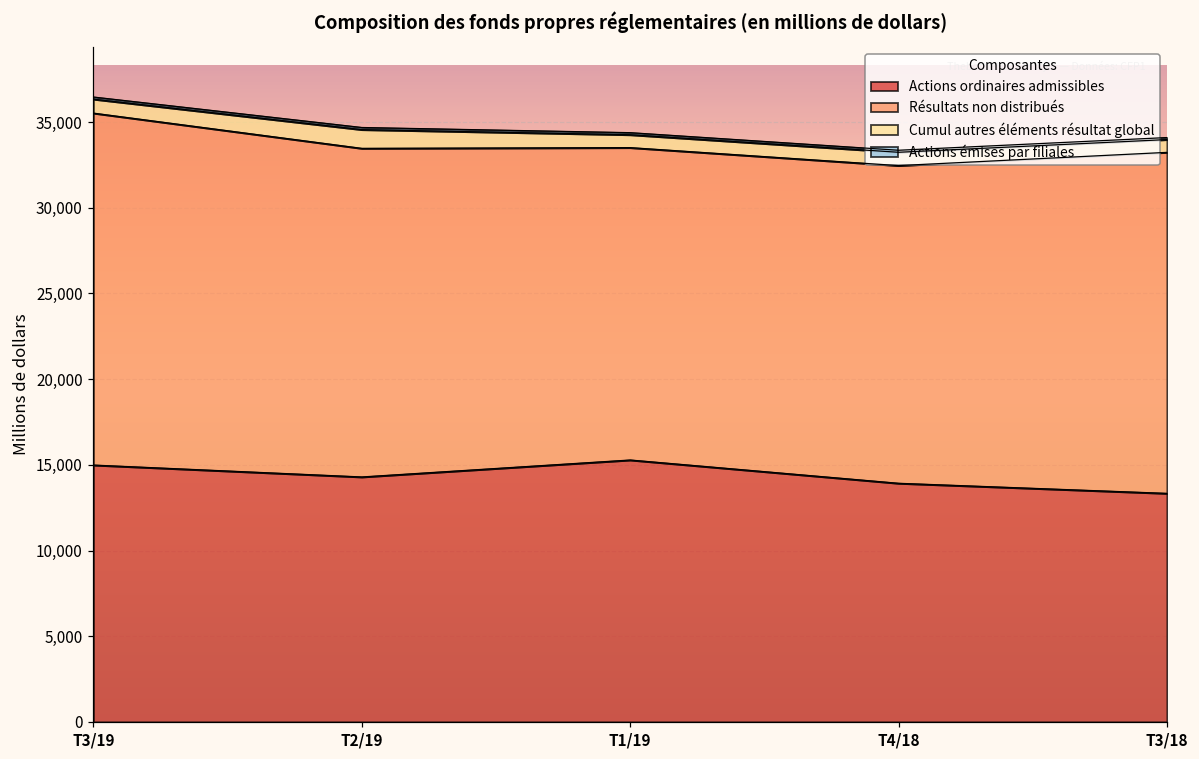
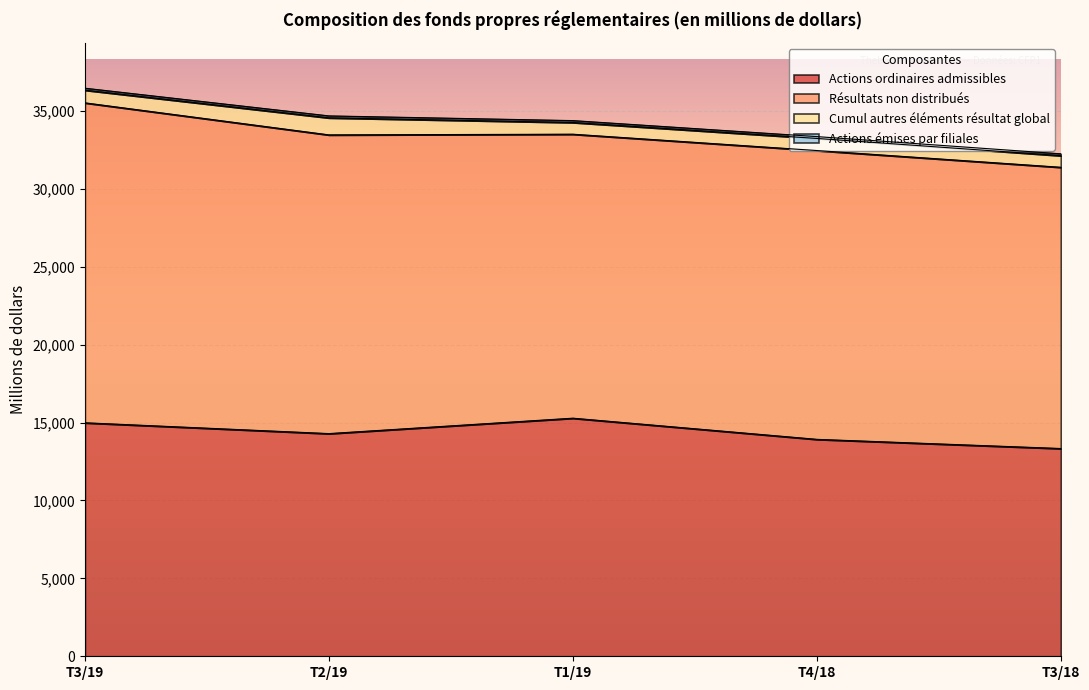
  {
    "Actions ordinaires admissibles": {
      "T3/19": "15,000",
      "T2/19": "14,300",
      "T1/19": "15,300",
      "T4/18": "13,900",
      "T3/18": "13,300"
    },
    "Résultats non distribués": {
      "T3/19": "20,500",
      "T2/19": "19,200",
      "T1/19": "18,200",
-     "T3/18": "19,900"
+     "T3/18": "18,100"
    }
  }
